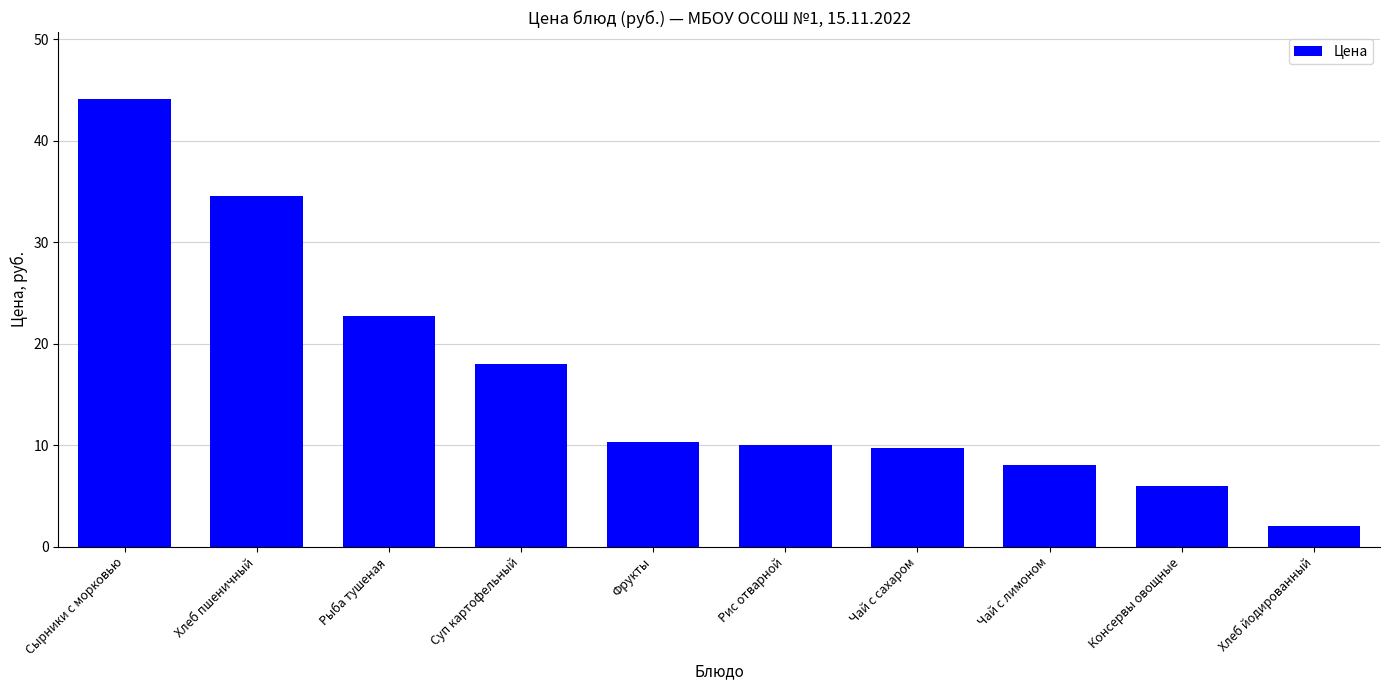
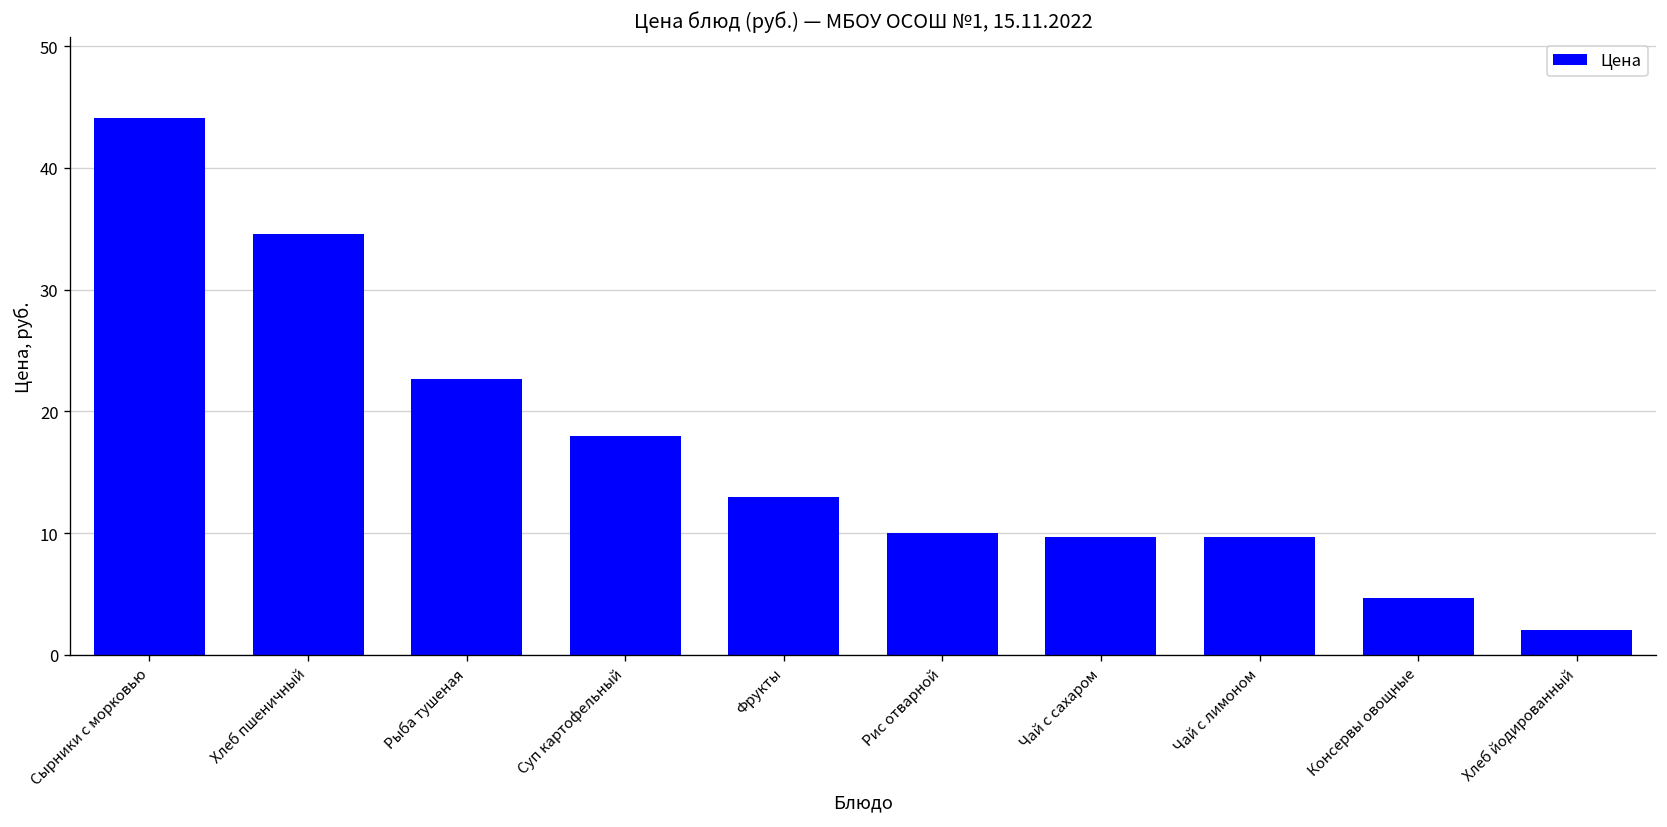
  {
    "Сырники с морковью": 44.1,
    "Хлеб пшеничный": 34.6,
    "Рыба тушеная": 22.7,
    "Суп картофельный": 18.0,
-   "Фрукты": 10.3,
+   "Фрукты": 13.0,
    "Рис отварной": 10.0,
    "Чай с сахаром": 9.7,
-   "Чай с лимоном": 8.0,
-   "Консервы овощные": 6.0,
+   "Чай с лимоном": 9.7,
+   "Консервы овощные": 4.7,
    "Хлеб йодированный": 2.0
  }
